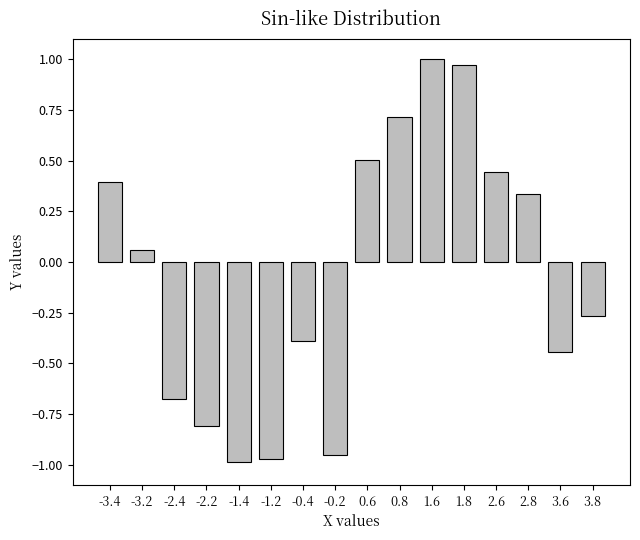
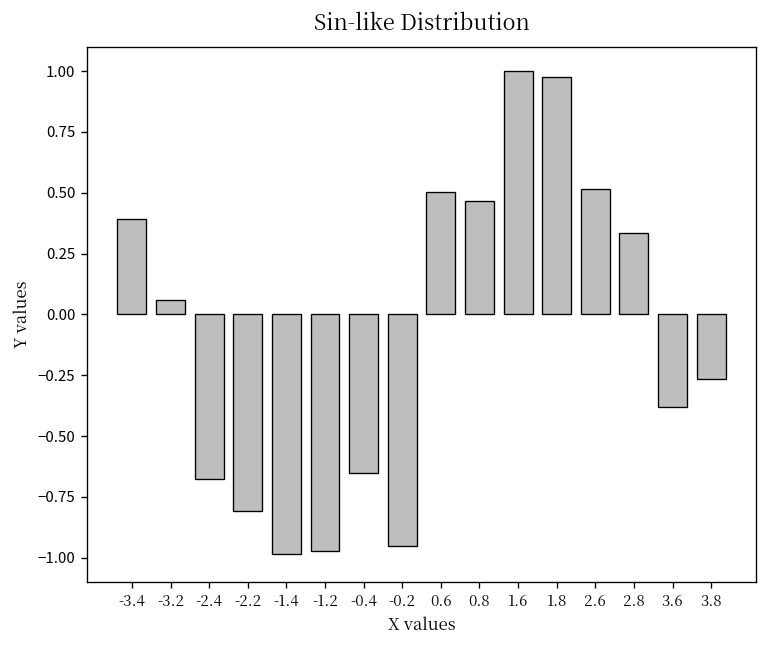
  {
    "-3.4": 0.39,
    "-3.2": 0.06,
    "-2.4": -0.68,
    "-2.2": -0.81,
    "-1.4": -0.99,
    "-1.2": -0.97,
-   "-0.4": -0.39,
+   "-0.4": -0.65,
    "-0.2": -0.95,
    "0.6": 0.50,
-   "0.8": 0.72,
+   "0.8": 0.47,
    "1.6": 1.00,
    "1.8": 0.97,
-   "2.6": 0.45,
+   "2.6": 0.52,
    "2.8": 0.33,
-   "3.6": -0.44,
+   "3.6": -0.38,
    "3.8": -0.27
  }
